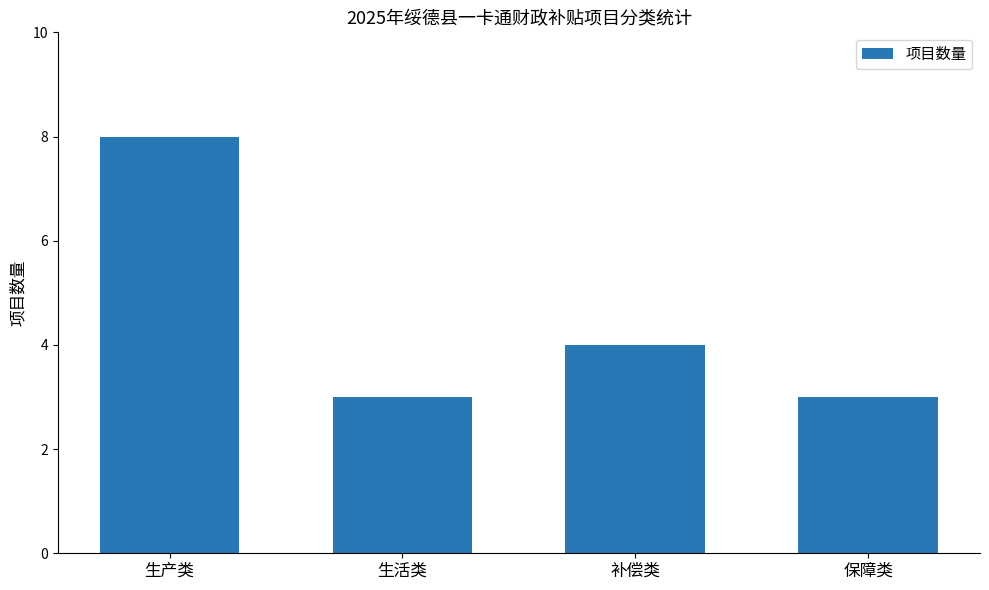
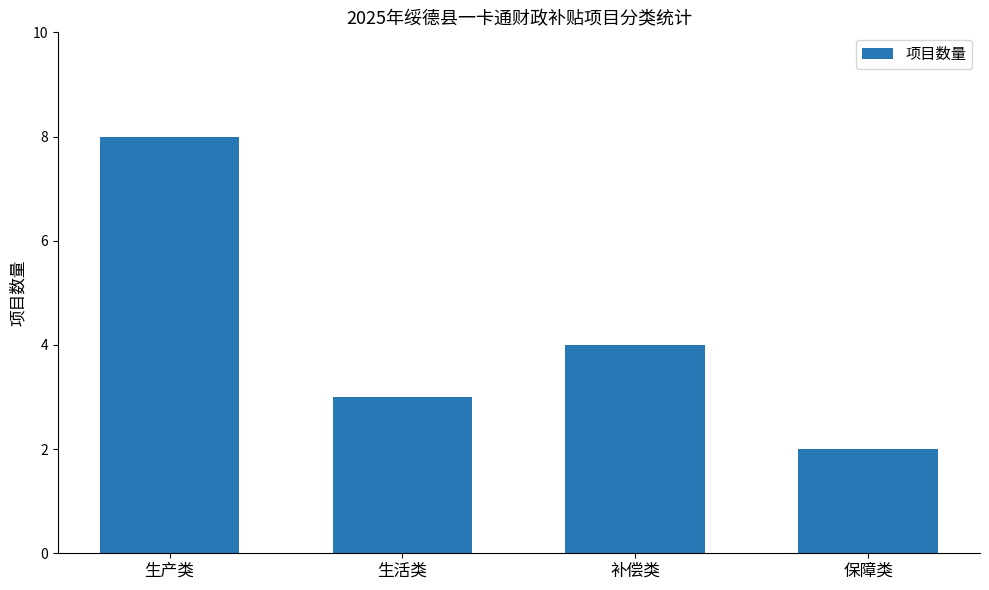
  {
    "生产类": 8,
    "生活类": 3,
    "补偿类": 4,
-   "保障类": 3
+   "保障类": 2
  }
